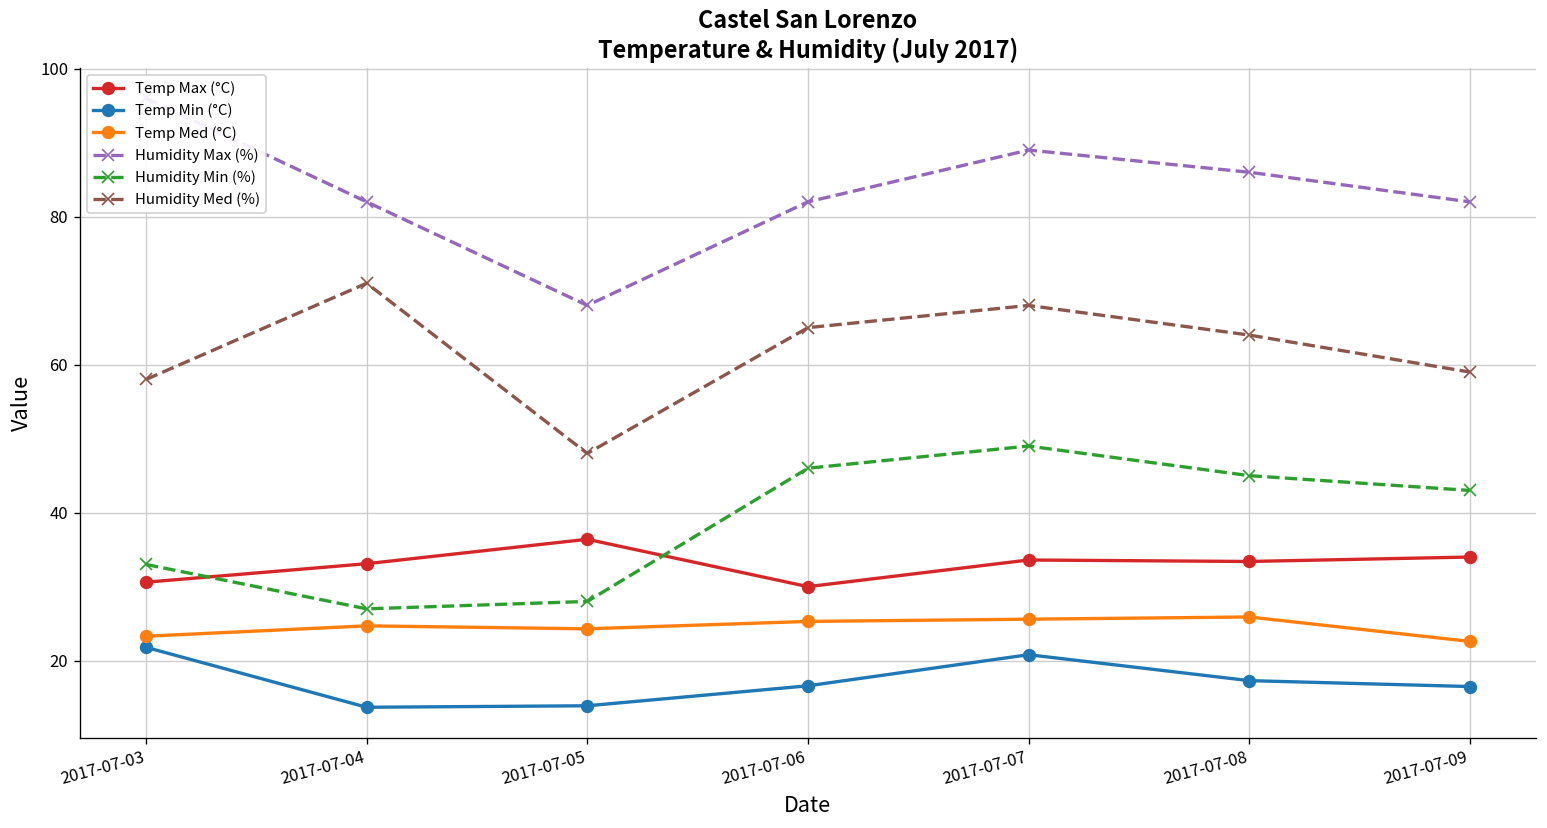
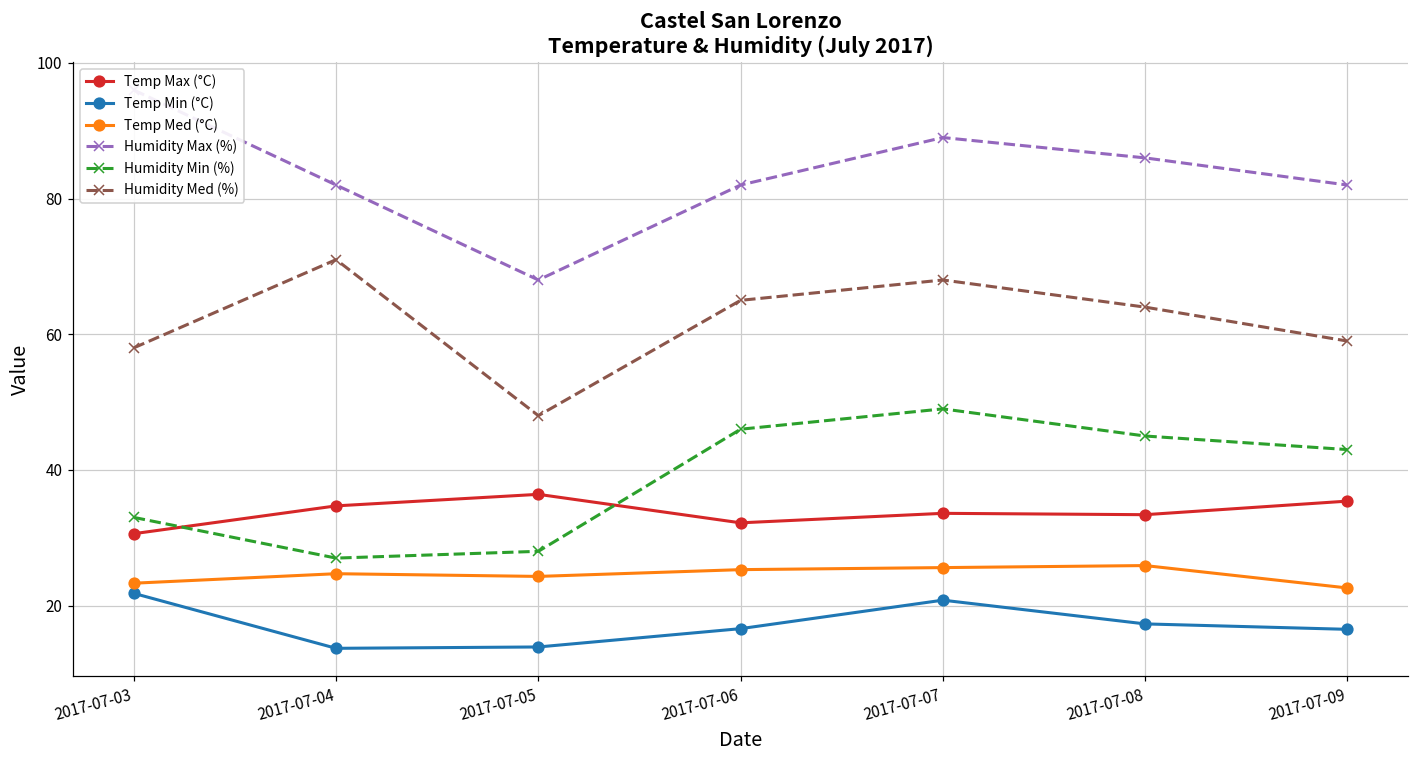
  {
    "Temp Max (°C)": {
      "2017-07-03": 31,
-     "2017-07-04": 33,
+     "2017-07-04": 35,
      "2017-07-05": 36,
-     "2017-07-06": 30,
+     "2017-07-06": 32,
      "2017-07-07": 34,
      "2017-07-08": 33,
-     "2017-07-09": 34
+     "2017-07-09": 35
    },
    "Temp Min (°C)": {
      "2017-07-03": 22,
      "2017-07-04": 14,
      "2017-07-05": 14,
      "2017-07-06": 17,
      "2017-07-07": 21,
      "2017-07-08": 17,
      "2017-07-09": 17
    },
    "Temp Med (°C)": {
      "2017-07-03": 23,
      "2017-07-04": 25,
      "2017-07-05": 24,
      "2017-07-06": 25,
      "2017-07-07": 26,
      "2017-07-08": 26,
      "2017-07-09": 23
    },
    "Humidity Max (%)": {
      "2017-07-04": 82,
      "2017-07-05": 68,
      "2017-07-06": 82,
      "2017-07-07": 89,
      "2017-07-08": 86,
      "2017-07-09": 82
    },
    "Humidity Min (%)": {
      "2017-07-03": 33,
      "2017-07-04": 27,
      "2017-07-05": 28,
      "2017-07-06": 46,
      "2017-07-07": 49,
      "2017-07-08": 45,
      "2017-07-09": 43
    },
    "Humidity Med (%)": {
      "2017-07-03": 58,
      "2017-07-04": 71,
      "2017-07-05": 48,
      "2017-07-06": 65,
      "2017-07-07": 68,
      "2017-07-08": 64,
      "2017-07-09": 59
    }
  }
